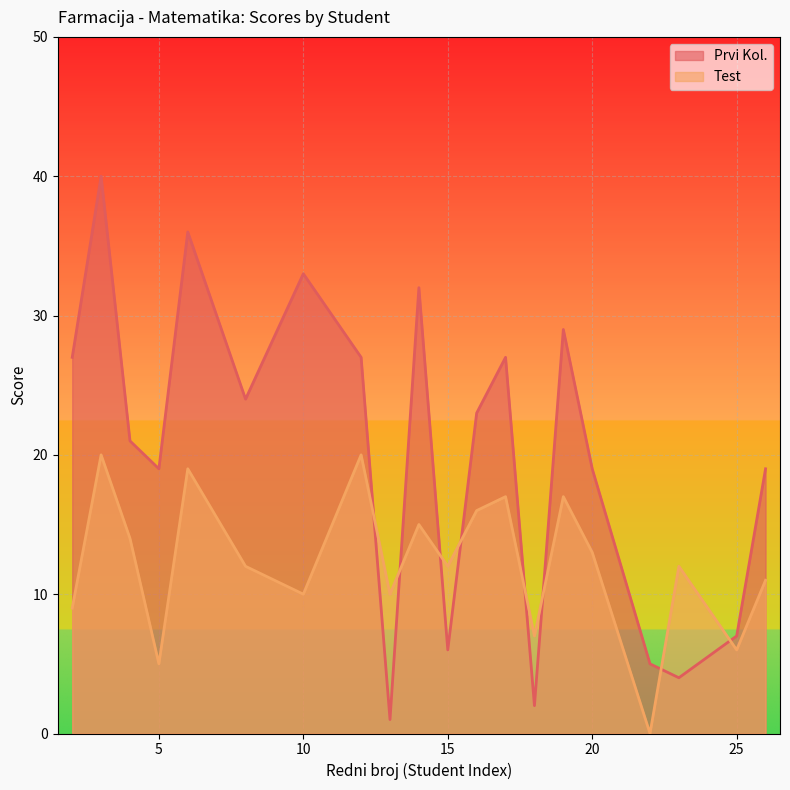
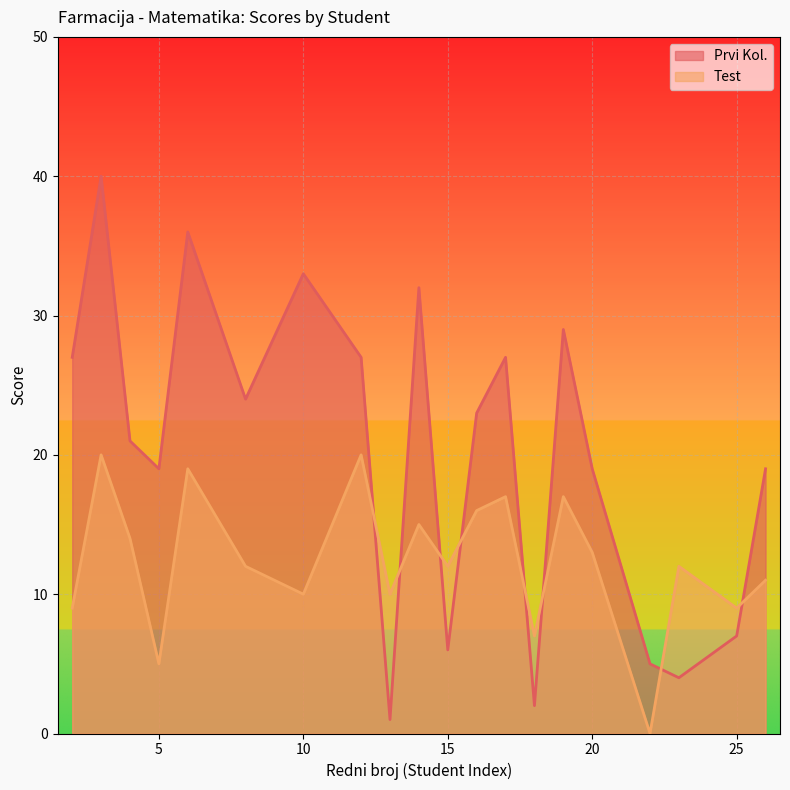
  {
    "Prvi Kol.": {
      "5": 19,
      "10": 33,
      "15": 6,
      "20": 19,
      "25": 7
    },
    "Test": {
      "5": 5,
      "10": 10,
      "15": 12,
      "20": 13,
-     "25": 6
+     "25": 9
    }
  }
